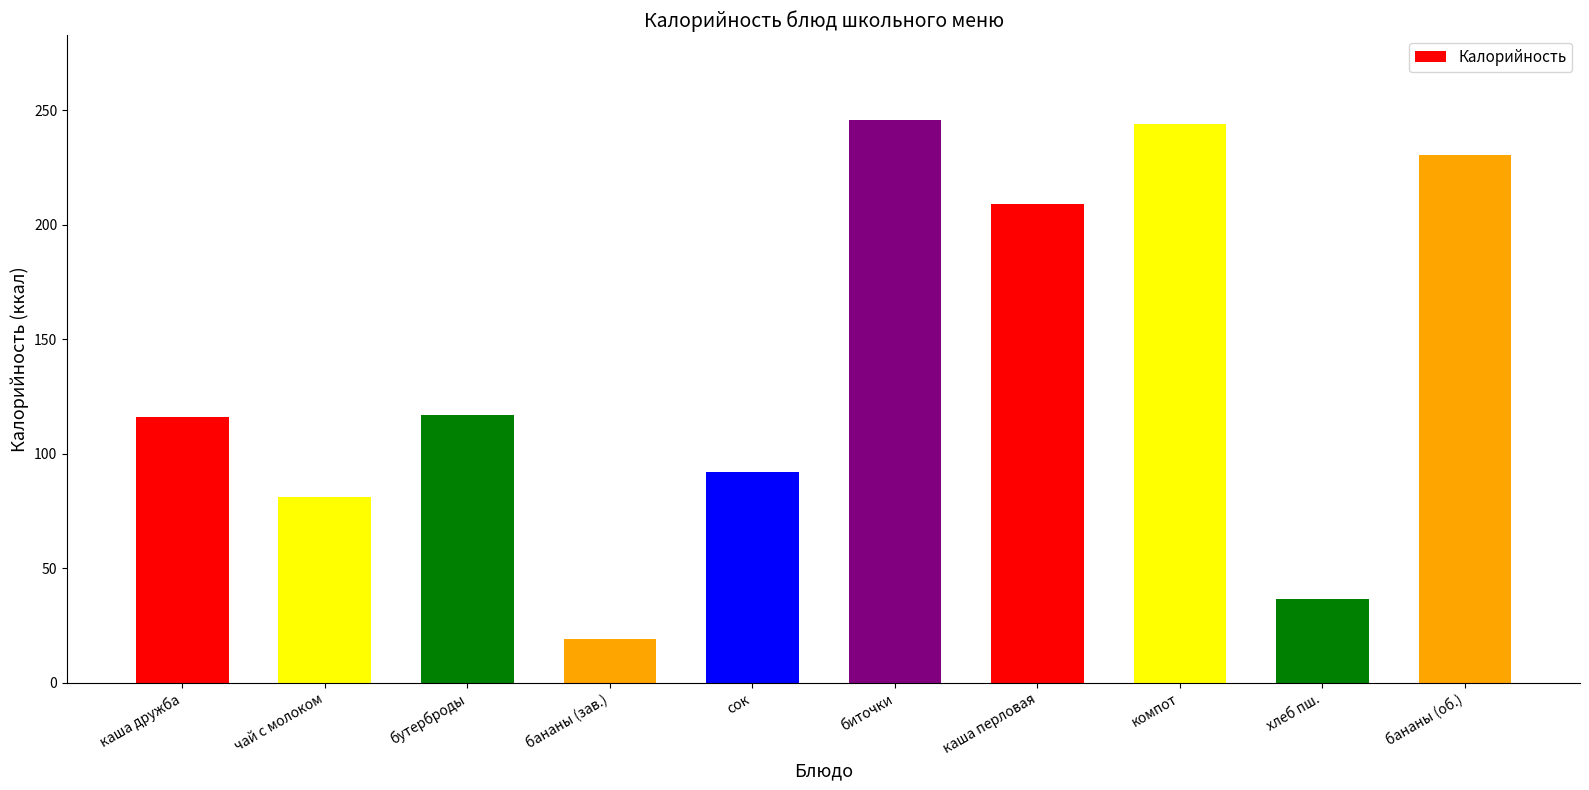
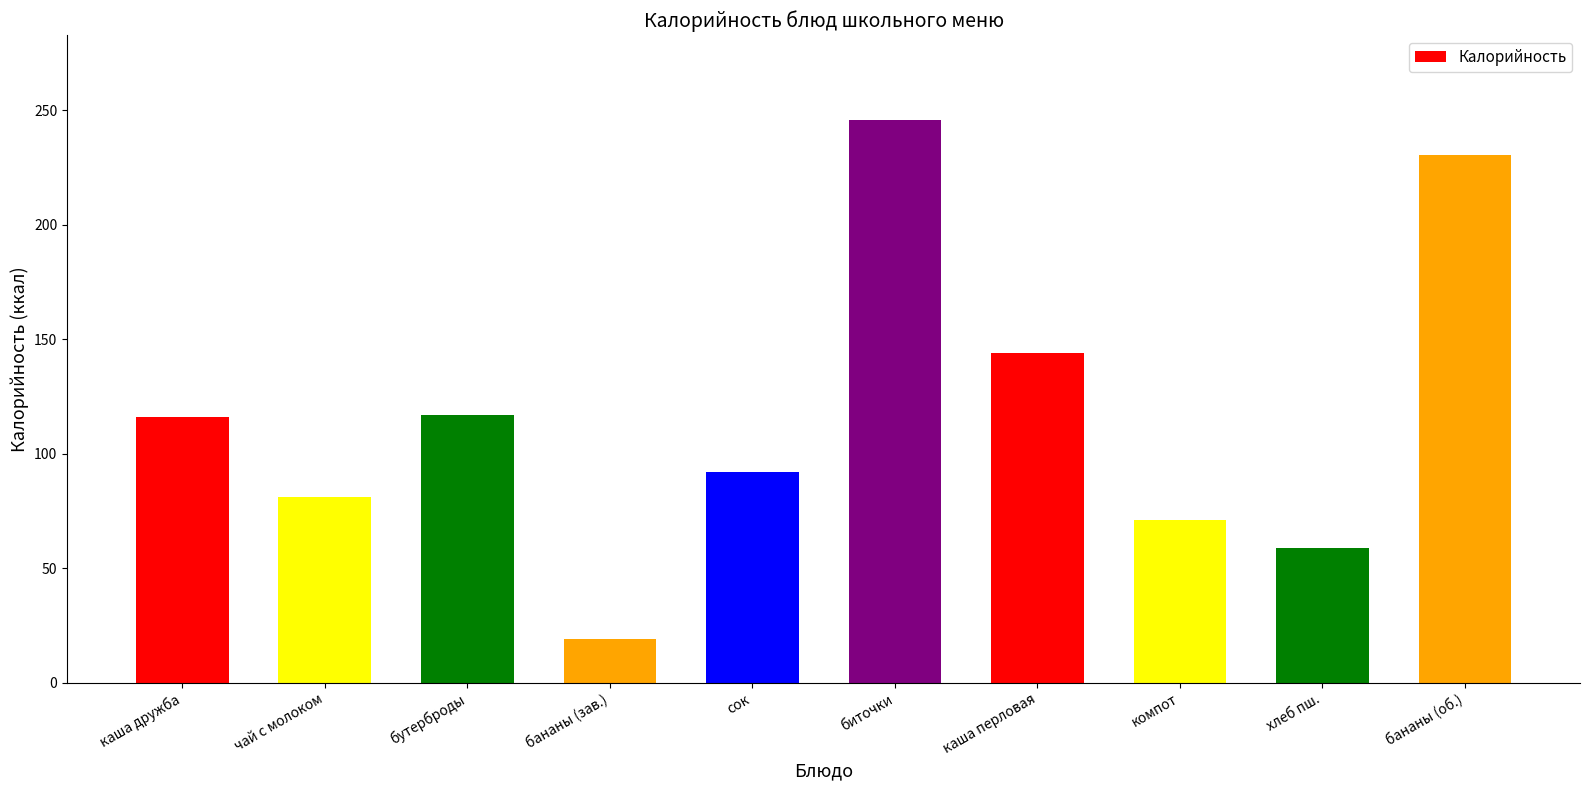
  {
    "каша дружба": 116,
    "чай с молоком": 81,
    "бутерброды": 117,
    "бананы (зав.)": 19,
    "сок": 92,
    "биточки": 246,
-   "каша перловая": 209,
-   "компот": 244,
-   "хлеб пш.": 37,
+   "каша перловая": 144,
+   "компот": 71,
+   "хлеб пш.": 59,
    "бананы (об.)": 230
  }
